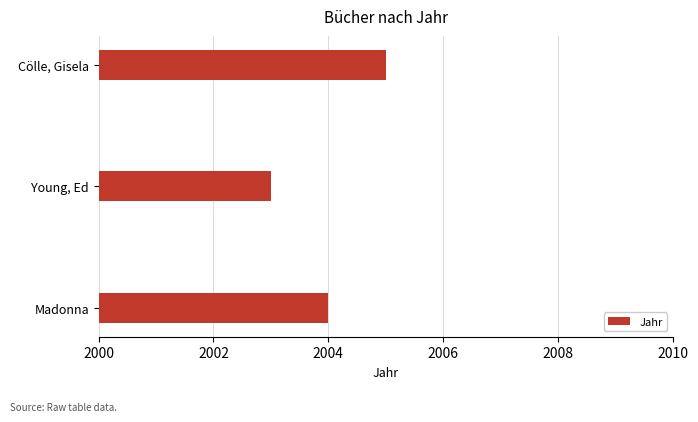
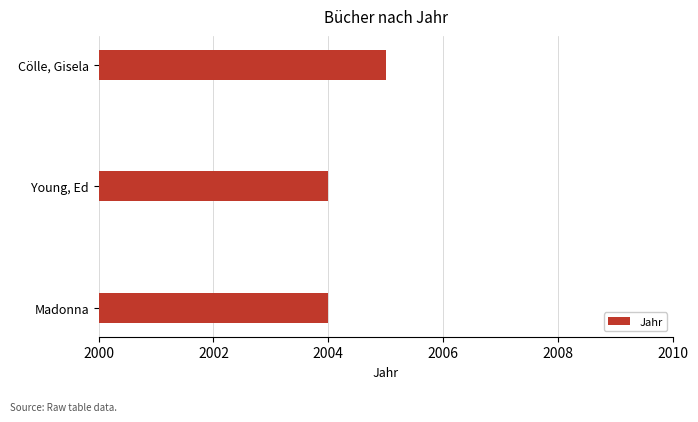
  {
    "Cölle, Gisela": 2005,
-   "Young, Ed": 2003,
+   "Young, Ed": 2004,
    "Madonna": 2004
  }
